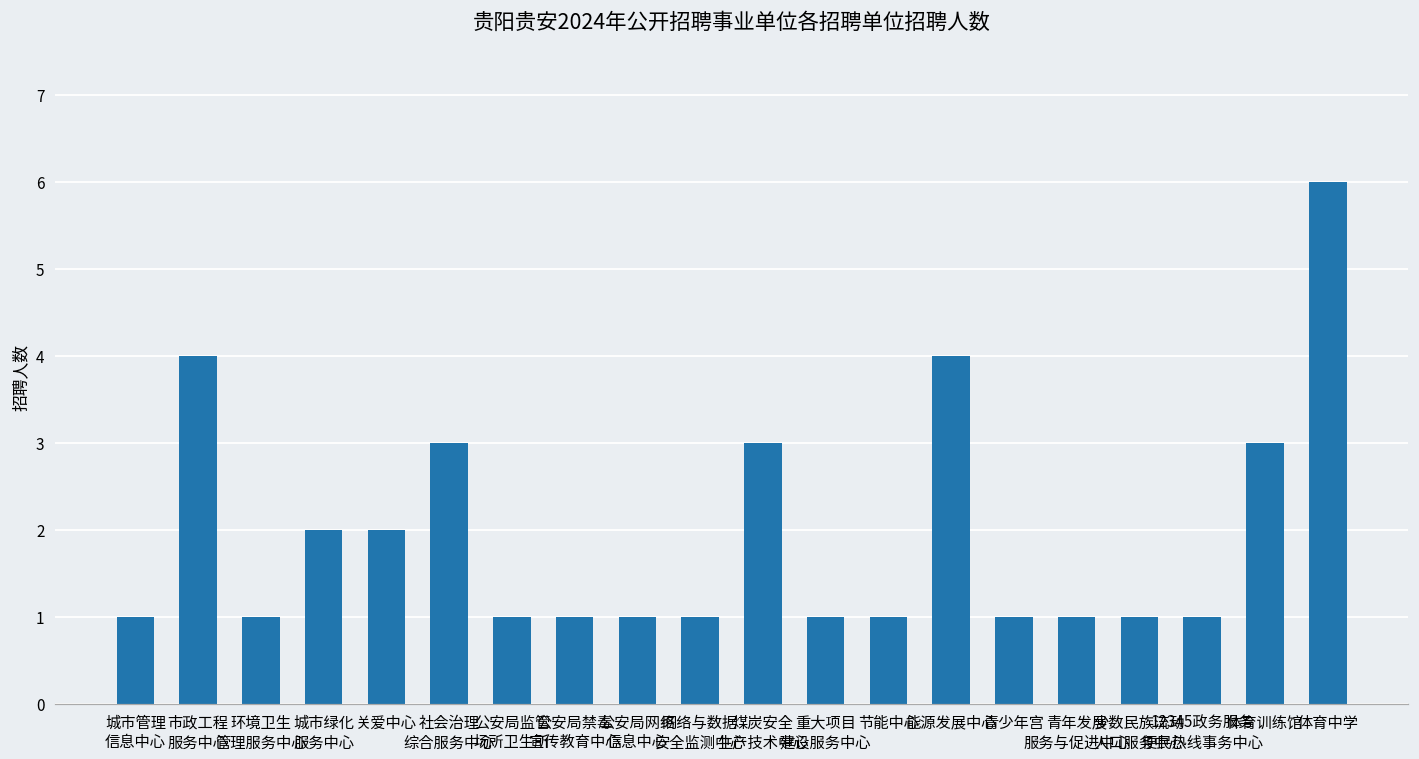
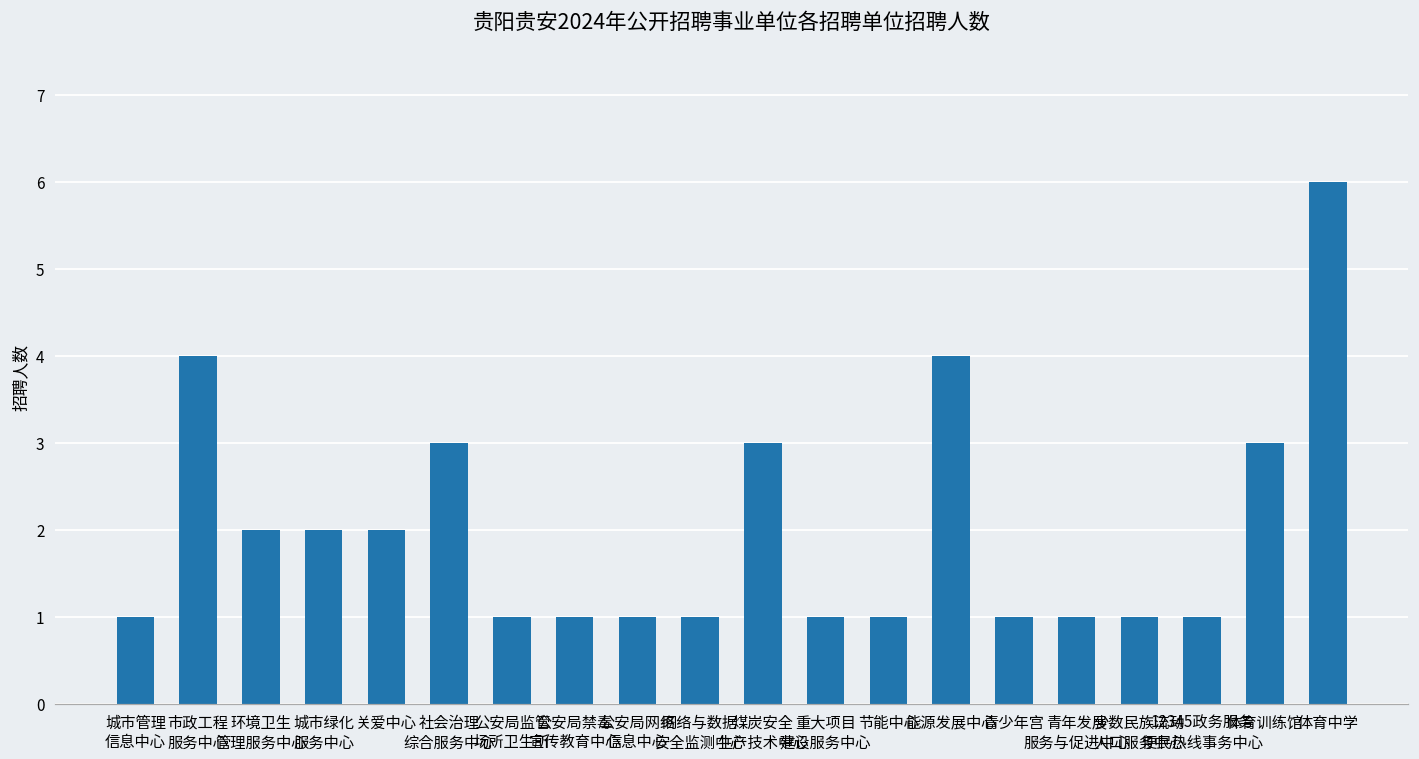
  {
    "城市管理 信息中心": 1,
-   "环境卫生 管理服务中心": 1,
+   "环境卫生 管理服务中心": 2,
    "能源发展中心": 4,
    "体育中学": 6
  }
